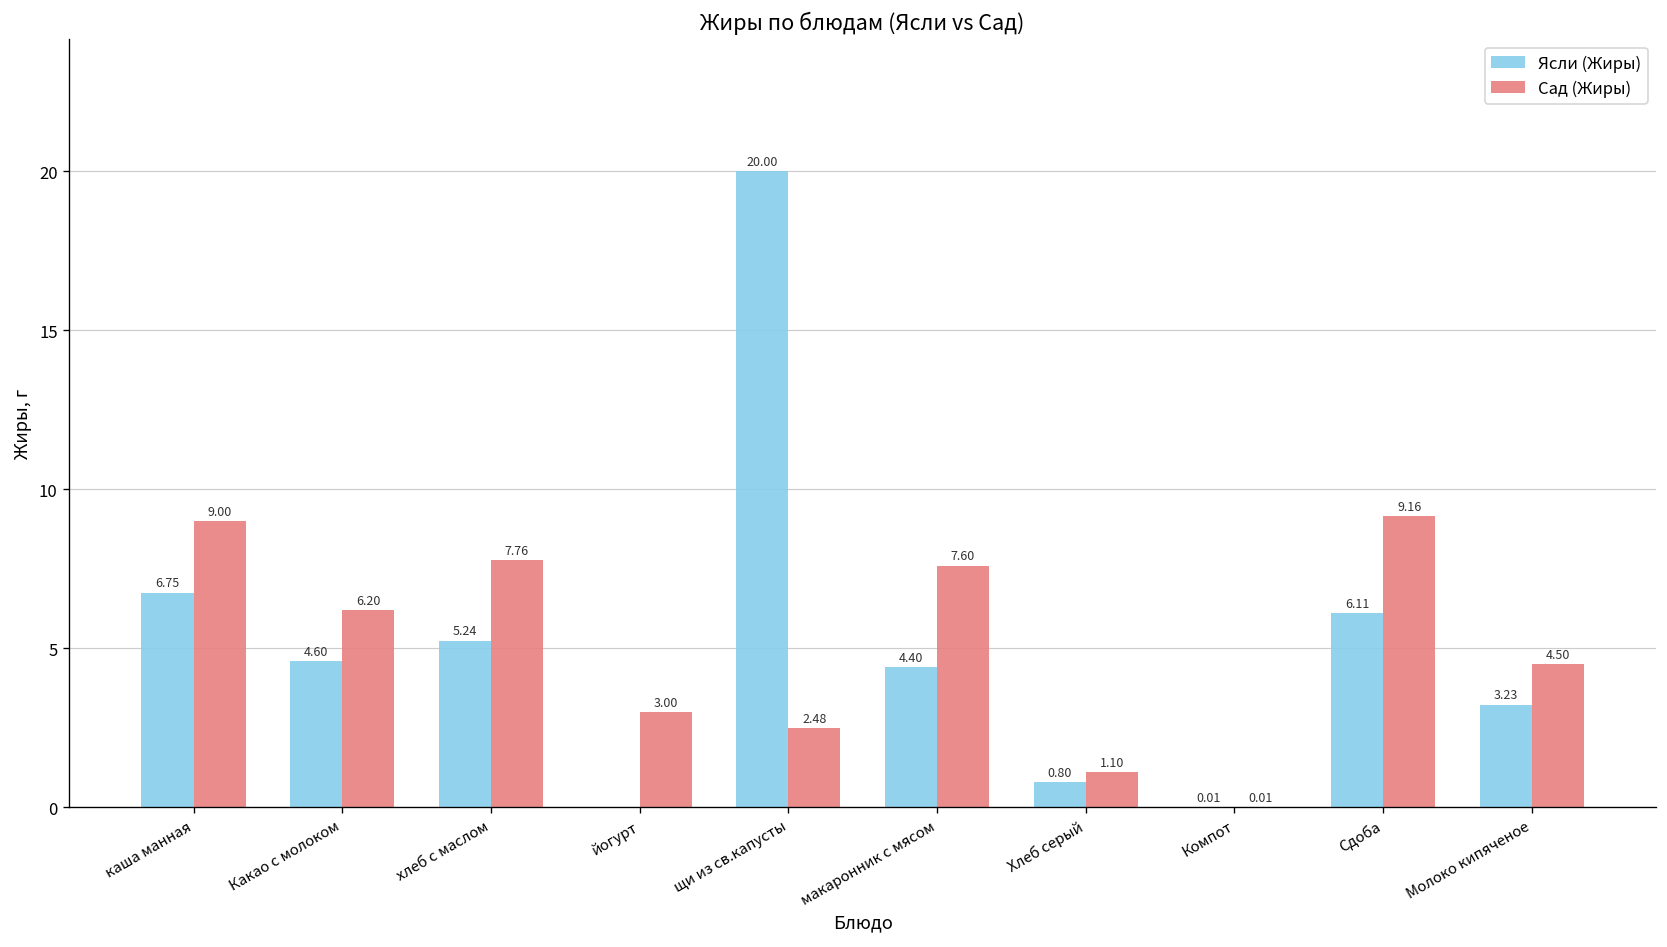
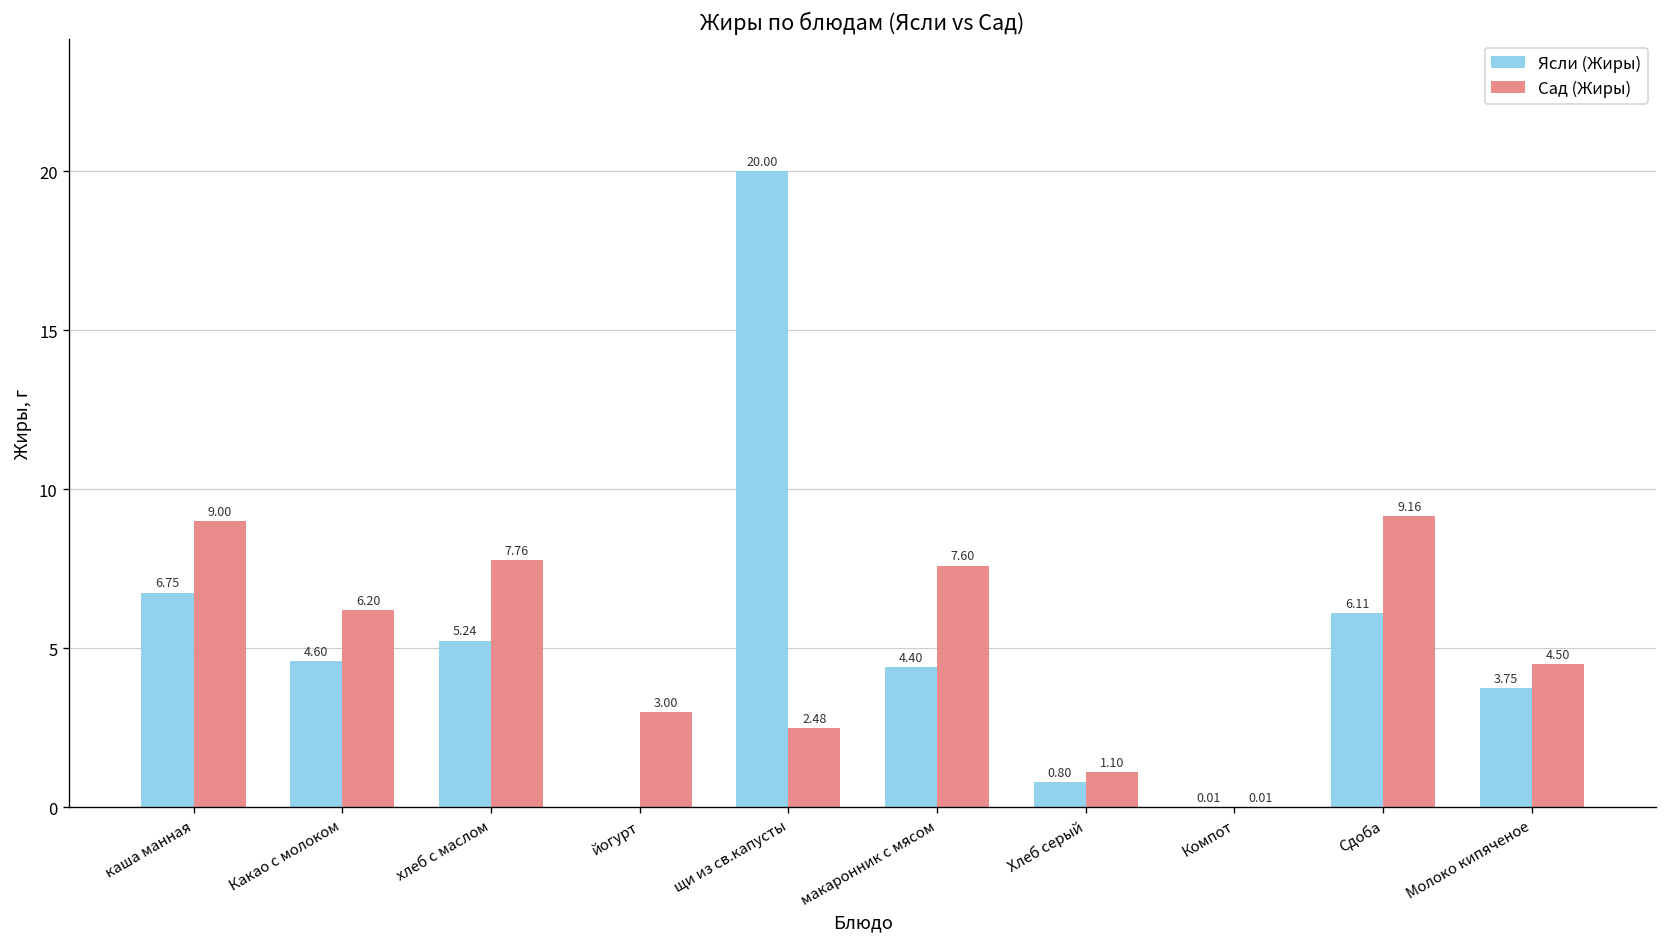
  {
    "Ясли (Жиры)": {
      "каша манная": 6.75,
      "Какао с молоком": 4.60,
      "хлеб с маслом": 5.24,
      "щи из св.капусты": 20.00,
      "макаронник с мясом": 4.40,
      "Хлеб серый": 0.80,
      "Компот": 0.01,
      "Сдоба": 6.11,
-     "Молоко кипяченое": 3.23
+     "Молоко кипяченое": 3.75
    },
    "Сад (Жиры)": {
      "каша манная": 9.00,
      "Какао с молоком": 6.20,
      "хлеб с маслом": 7.76,
      "йогурт": 3.00,
      "щи из св.капусты": 2.48,
      "макаронник с мясом": 7.60,
      "Хлеб серый": 1.10,
      "Компот": 0.01,
      "Сдоба": 9.16,
      "Молоко кипяченое": 4.50
    }
  }
